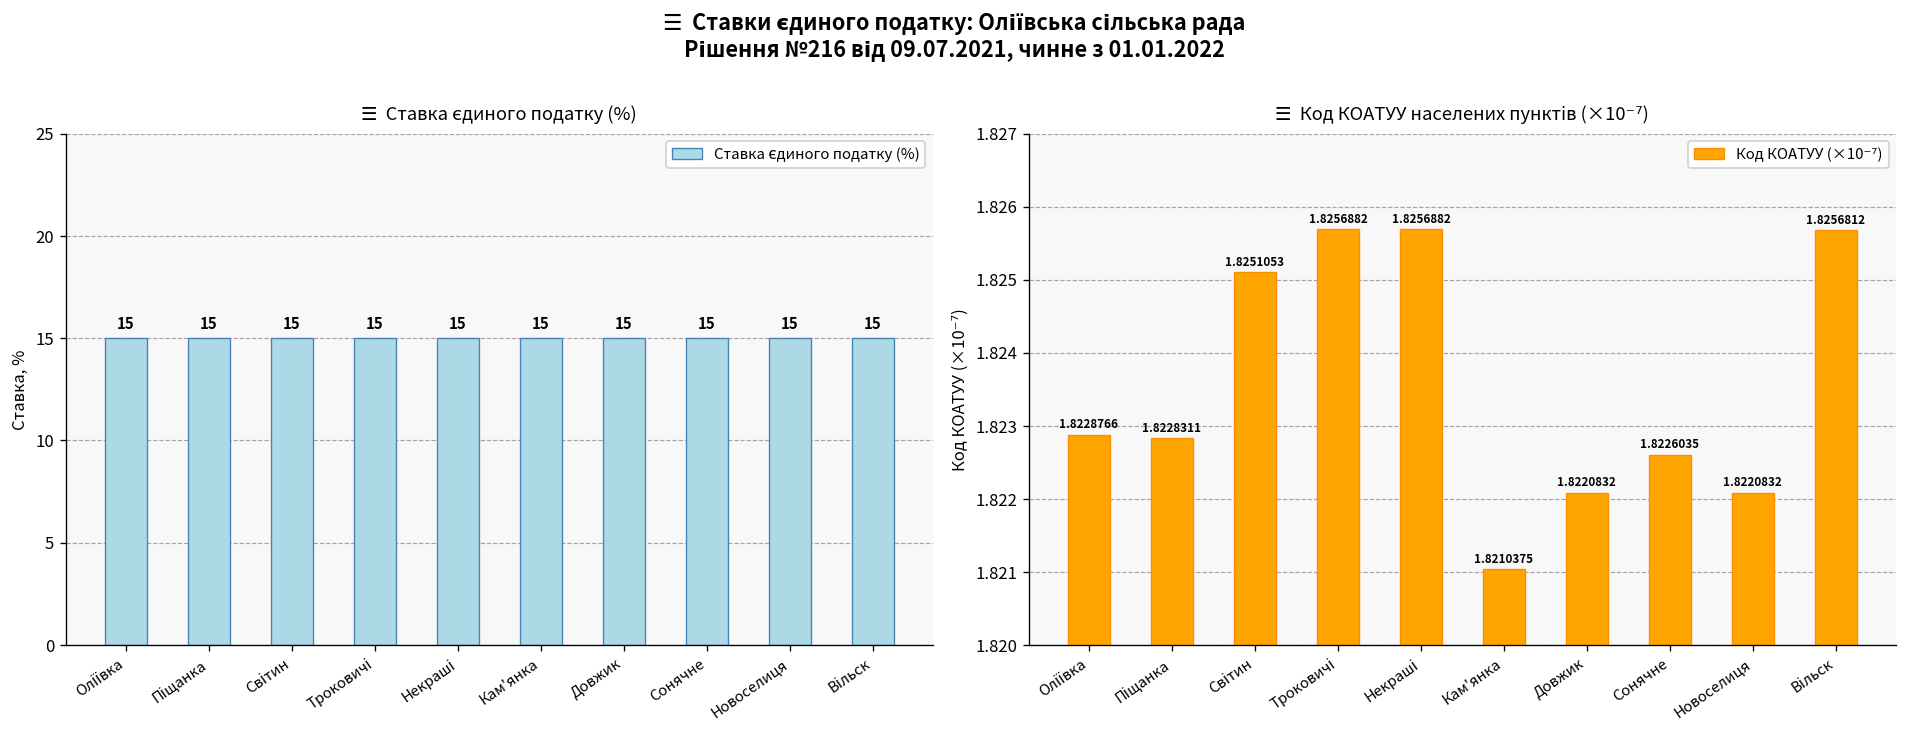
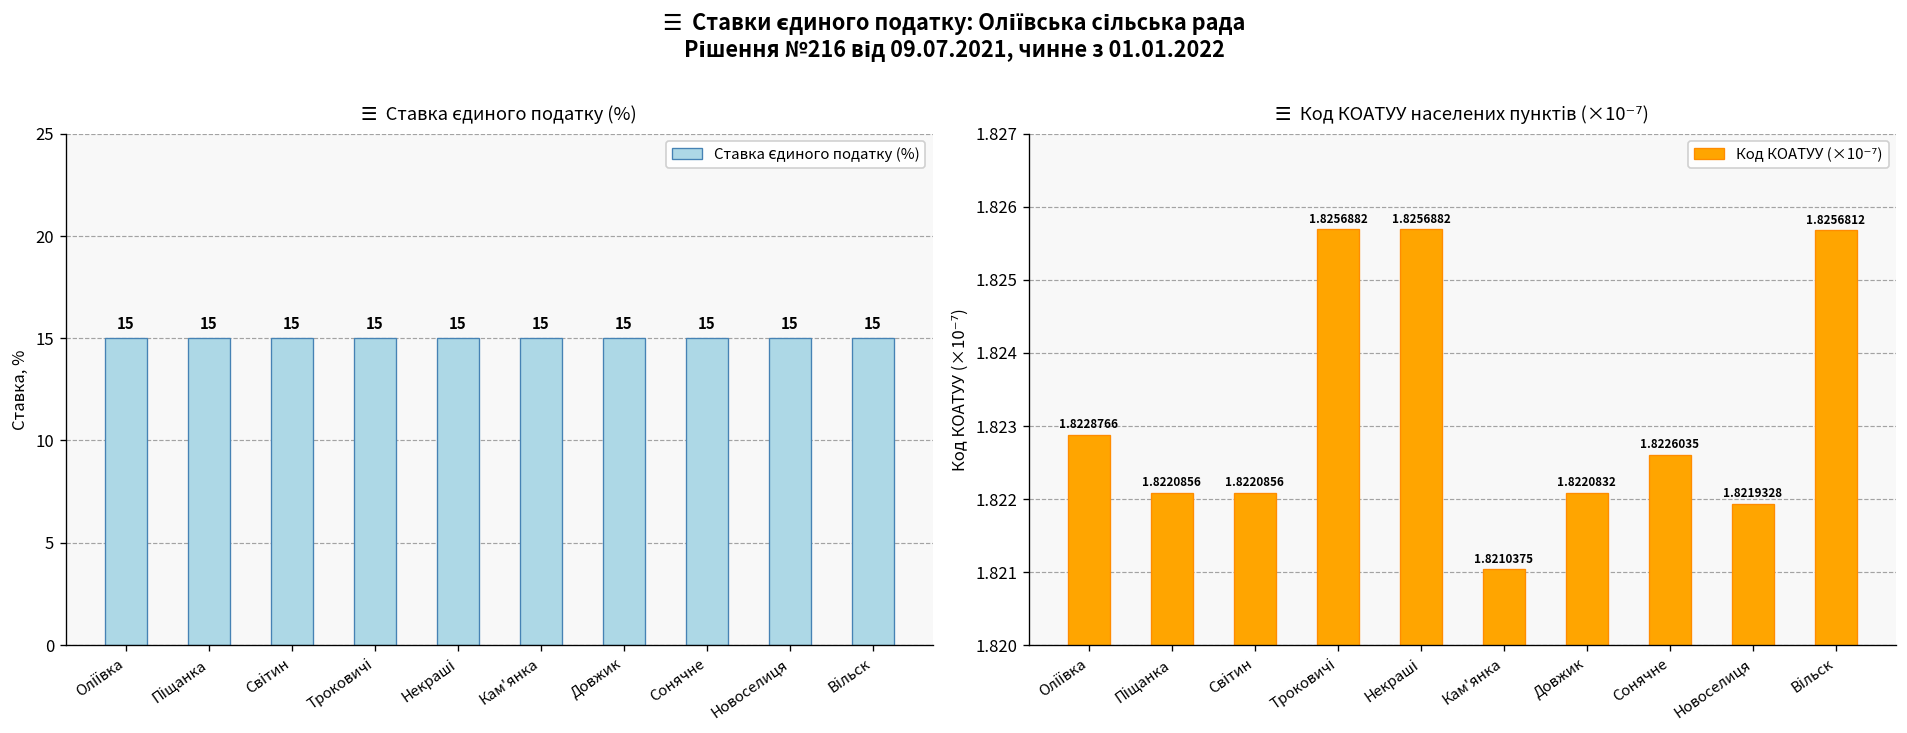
  {
    "☰ Ставка єдиного податку (%)": {
      "Оліївка": 15,
      "Піщанка": 15,
      "Світин": 15,
      "Троковичі": 15,
      "Некраші": 15,
      "Кам'янка": 15,
      "Довжик": 15,
      "Сонячне": 15,
      "Новоселиця": 15,
      "Вільск": 15
    },
    "☰ Код КОАТУУ населених пунктів (×10⁻⁷)": {
      "Оліївка": 1.8228766,
-     "Піщанка": 1.8228311,
-     "Світин": 1.8251053,
+     "Піщанка": 1.8220856,
+     "Світин": 1.8220856,
      "Троковичі": 1.8256882,
      "Некраші": 1.8256882,
      "Кам'янка": 1.8210375,
      "Довжик": 1.8220832,
      "Сонячне": 1.8226035,
-     "Новоселиця": 1.8220832,
+     "Новоселиця": 1.8219328,
      "Вільск": 1.8256812
    }
  }
